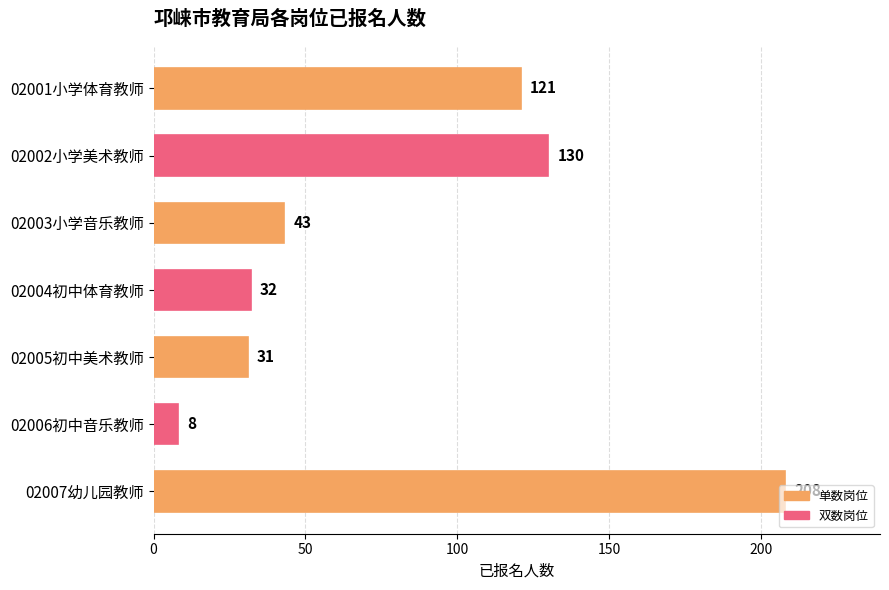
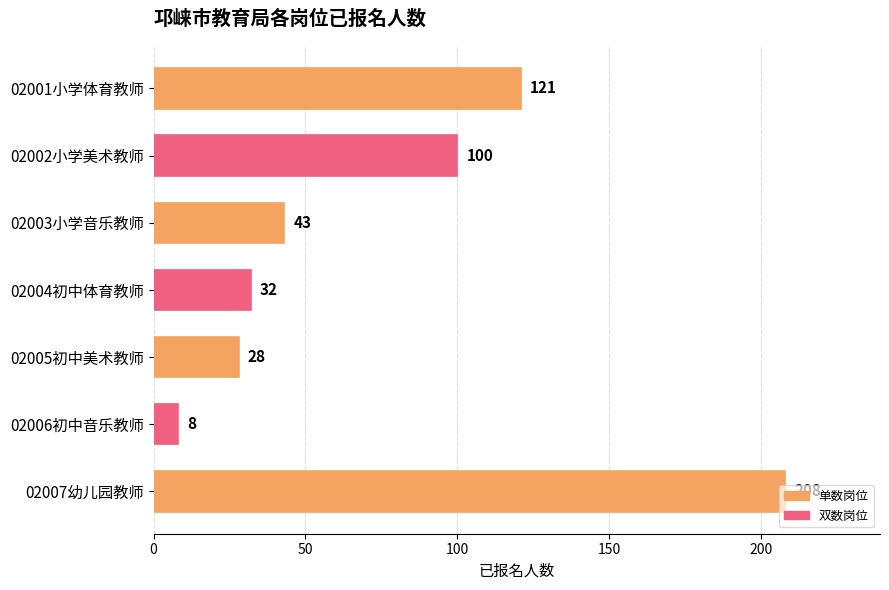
  {
    "02001小学体育教师": 121,
-   "02002小学美术教师": 130,
+   "02002小学美术教师": 100,
    "02003小学音乐教师": 43,
    "02004初中体育教师": 32,
-   "02005初中美术教师": 31,
+   "02005初中美术教师": 28,
    "02006初中音乐教师": 8
  }
